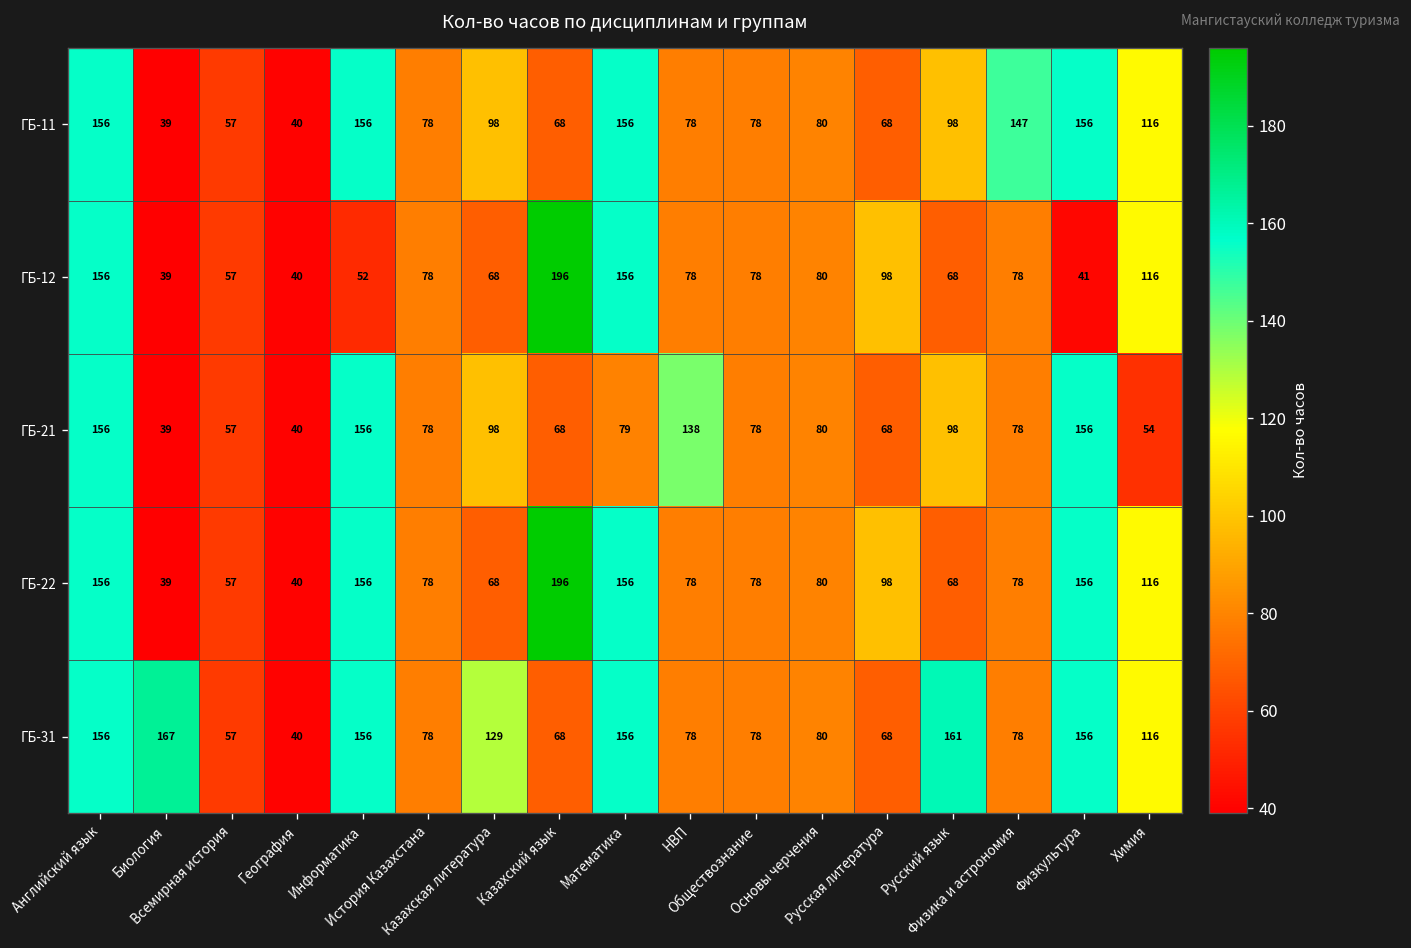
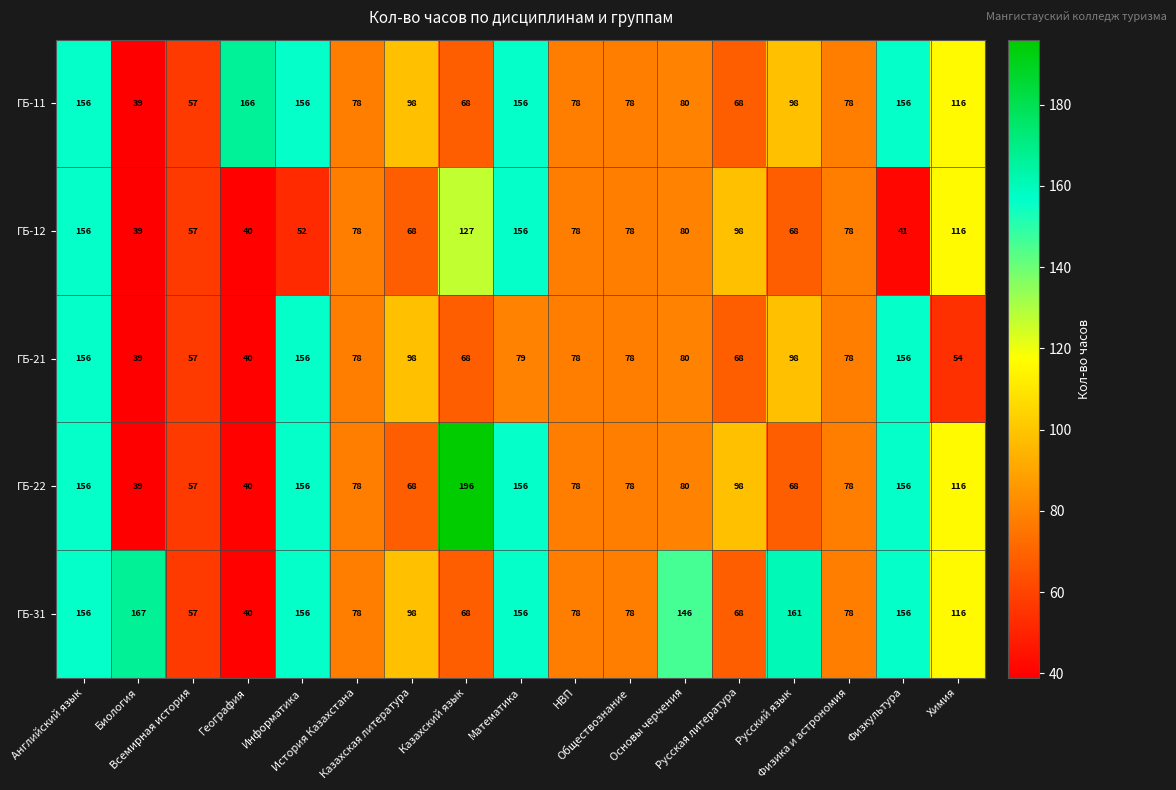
  {
    "ГБ-11": {
      "Английский язык": 156,
      "Биология": 39,
      "Всемирная история": 57,
-     "География": 40,
+     "География": 166,
      "Информатика": 156,
      "История Казахстана": 78,
      "Казахская литература": 98,
      "Казахский язык": 68,
      "Математика": 156,
      "НВП": 78,
      "Обществознание": 78,
      "Основы черчения": 80,
      "Русская литература": 68,
      "Русский язык": 98,
-     "Физика и астрономия": 147,
+     "Физика и астрономия": 78,
      "Физкультура": 156,
      "Химия": 116
    },
    "ГБ-12": {
      "Английский язык": 156,
      "Биология": 39,
      "Всемирная история": 57,
      "География": 40,
      "Информатика": 52,
      "История Казахстана": 78,
      "Казахская литература": 68,
-     "Казахский язык": 196,
+     "Казахский язык": 127,
      "Математика": 156,
      "НВП": 78,
      "Обществознание": 78,
      "Основы черчения": 80,
      "Русская литература": 98,
      "Русский язык": 68,
      "Физика и астрономия": 78,
      "Физкультура": 41,
      "Химия": 116
    },
    "ГБ-21": {
      "Английский язык": 156,
      "Биология": 39,
      "Всемирная история": 57,
      "География": 40,
      "Информатика": 156,
      "История Казахстана": 78,
      "Казахская литература": 98,
      "Казахский язык": 68,
      "Математика": 79,
-     "НВП": 138,
+     "НВП": 78,
      "Обществознание": 78,
      "Основы черчения": 80,
      "Русская литература": 68,
      "Русский язык": 98,
      "Физика и астрономия": 78,
      "Физкультура": 156,
      "Химия": 54
    },
    "ГБ-22": {
      "Английский язык": 156,
      "Биология": 39,
      "Всемирная история": 57,
      "География": 40,
      "Информатика": 156,
      "История Казахстана": 78,
      "Казахская литература": 68,
      "Казахский язык": 196,
      "Математика": 156,
      "НВП": 78,
      "Обществознание": 78,
      "Основы черчения": 80,
      "Русская литература": 98,
      "Русский язык": 68,
      "Физика и астрономия": 78,
      "Физкультура": 156,
      "Химия": 116
    },
    "ГБ-31": {
      "Английский язык": 156,
      "Биология": 167,
      "Всемирная история": 57,
      "География": 40,
      "Информатика": 156,
      "История Казахстана": 78,
-     "Казахская литература": 129,
+     "Казахская литература": 98,
      "Казахский язык": 68,
      "Математика": 156,
      "НВП": 78,
      "Обществознание": 78,
-     "Основы черчения": 80,
+     "Основы черчения": 146,
      "Русская литература": 68,
      "Русский язык": 161,
      "Физика и астрономия": 78,
      "Физкультура": 156,
      "Химия": 116
    }
  }
